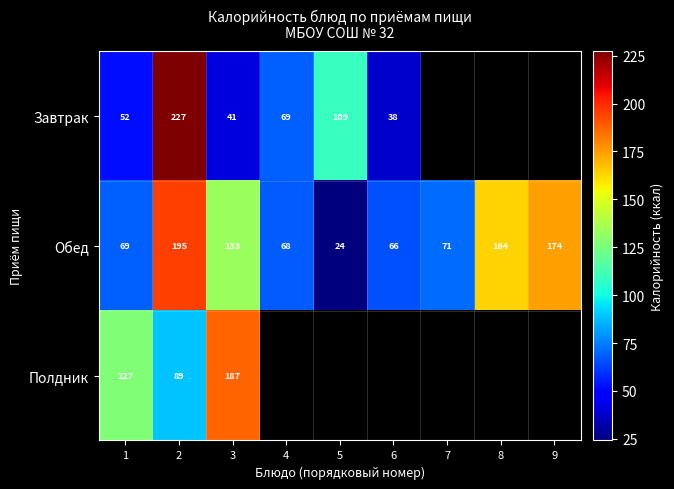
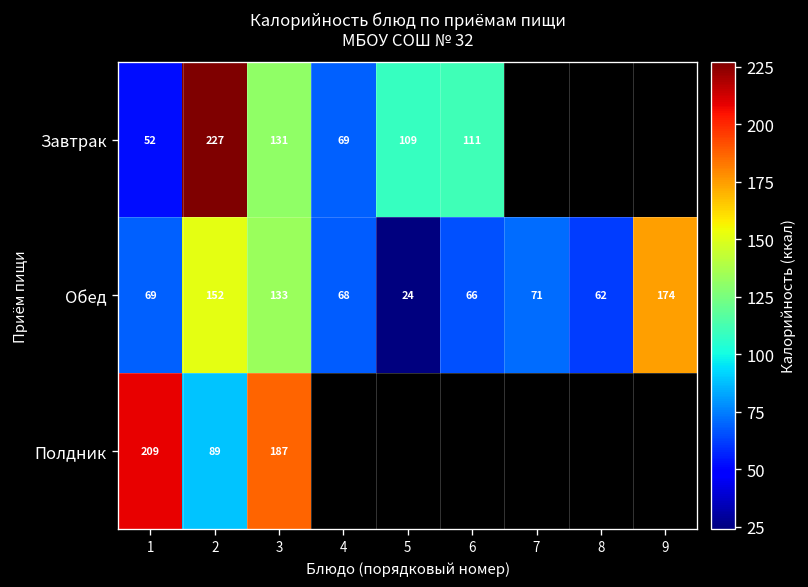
  {
    "Завтрак": {
      "1": 52,
      "2": 227,
-     "3": 41,
+     "3": 131,
      "4": 69,
      "5": 109,
-     "6": 38
+     "6": 111
    },
    "Обед": {
      "1": 69,
-     "2": 195,
+     "2": 152,
      "3": 133,
      "4": 68,
      "5": 24,
      "6": 66,
      "7": 71,
-     "8": 164,
+     "8": 62,
      "9": 174
    },
    "Полдник": {
-     "1": 127,
+     "1": 209,
      "2": 89,
      "3": 187
    }
  }
